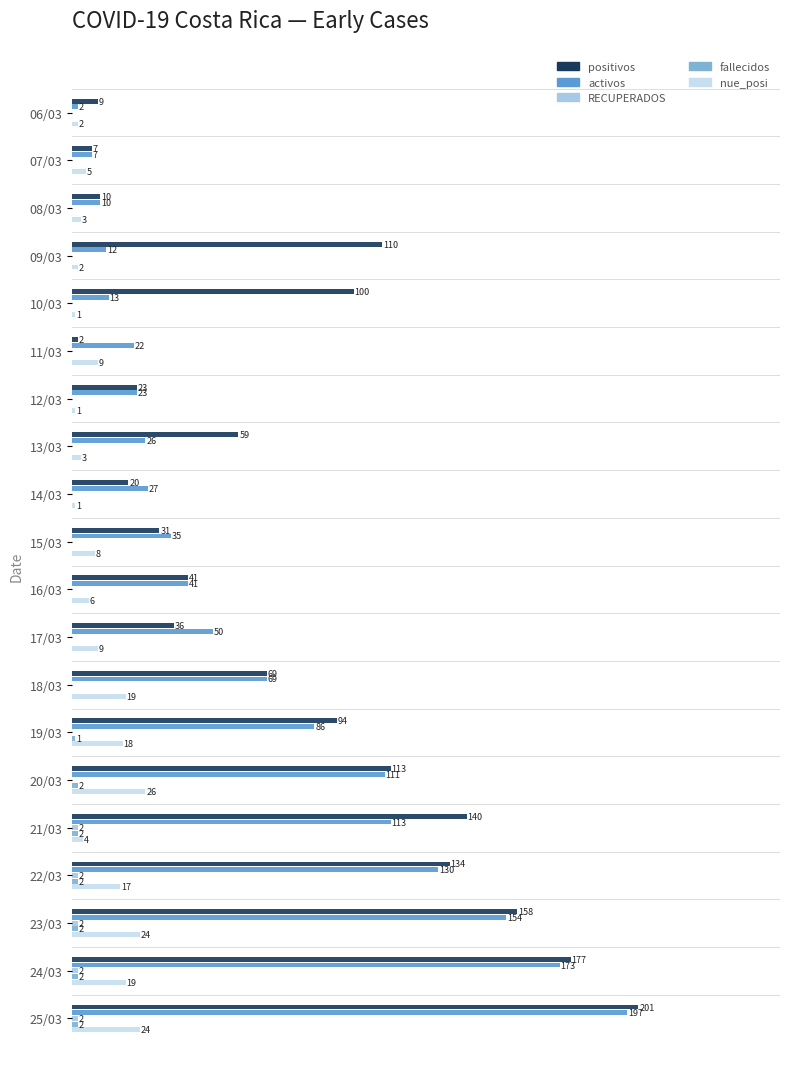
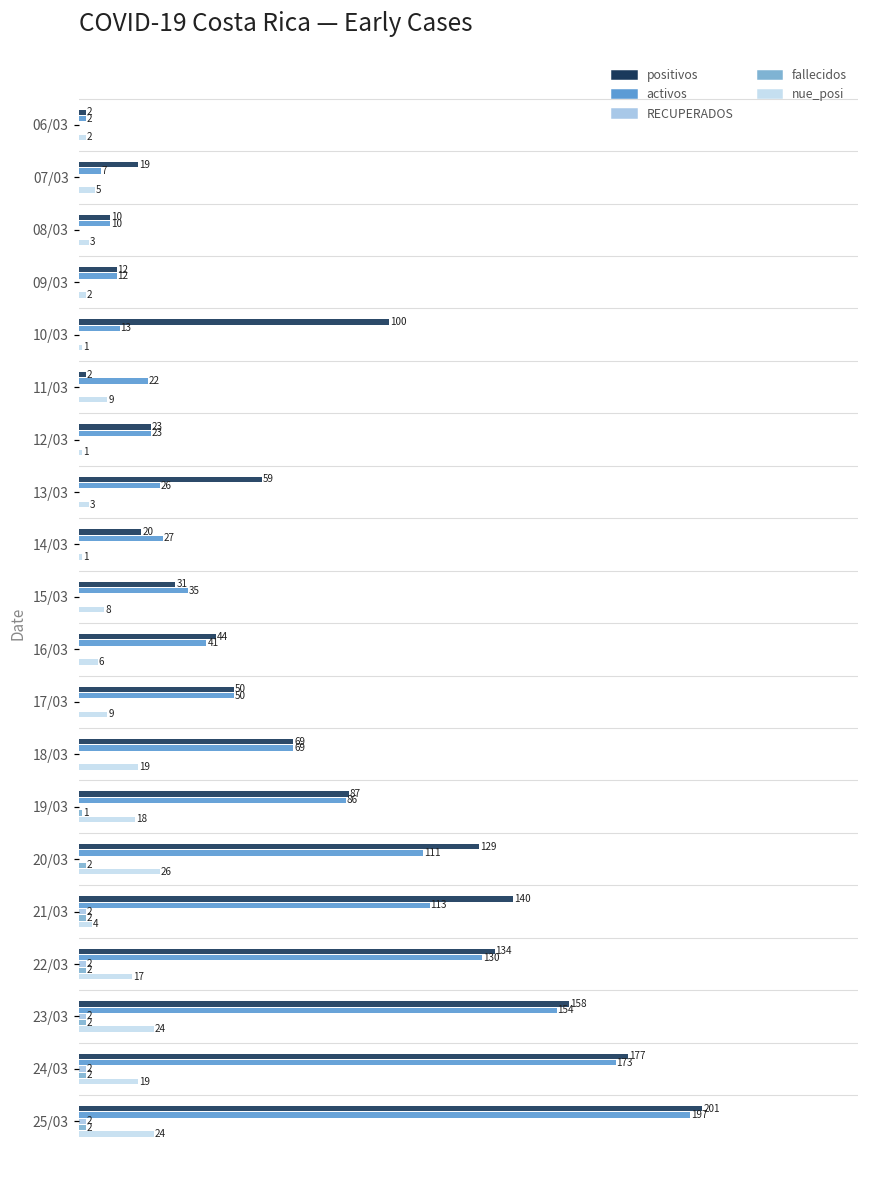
  {
    "positivos": {
-     "06/03": 9,
-     "07/03": 7,
-     "09/03": 110,
+     "06/03": 2,
+     "07/03": 19,
+     "09/03": 12,
      "10/03": 100,
      "11/03": 2,
      "13/03": 59,
      "14/03": 20,
      "15/03": 31,
-     "16/03": 41,
-     "17/03": 36,
-     "19/03": 94,
-     "20/03": 113,
+     "16/03": 44,
+     "17/03": 50,
+     "19/03": 87,
+     "20/03": 129,
      "21/03": 140,
      "22/03": 134,
      "23/03": 158,
      "24/03": 177,
      "25/03": 201
    }
  }
